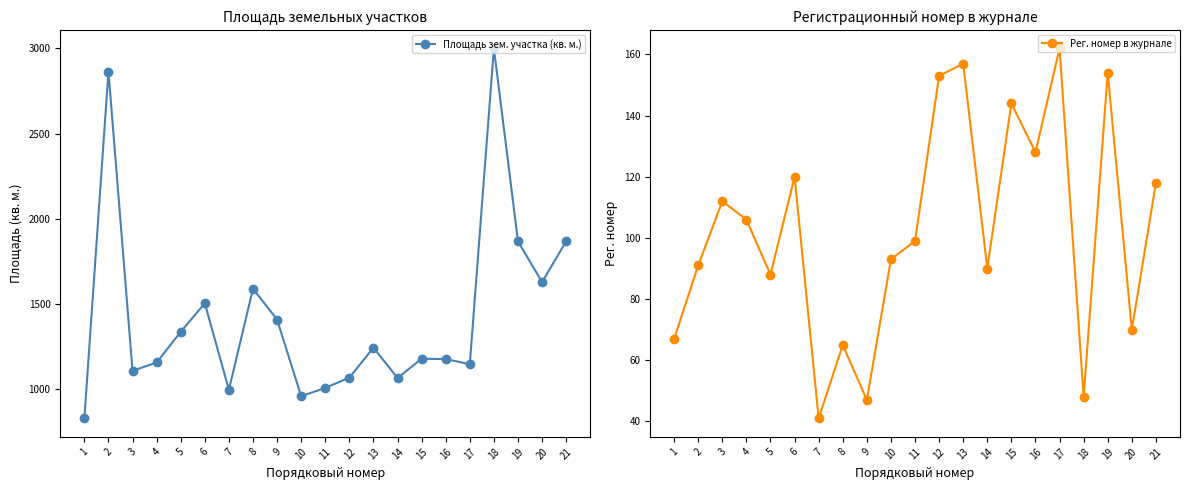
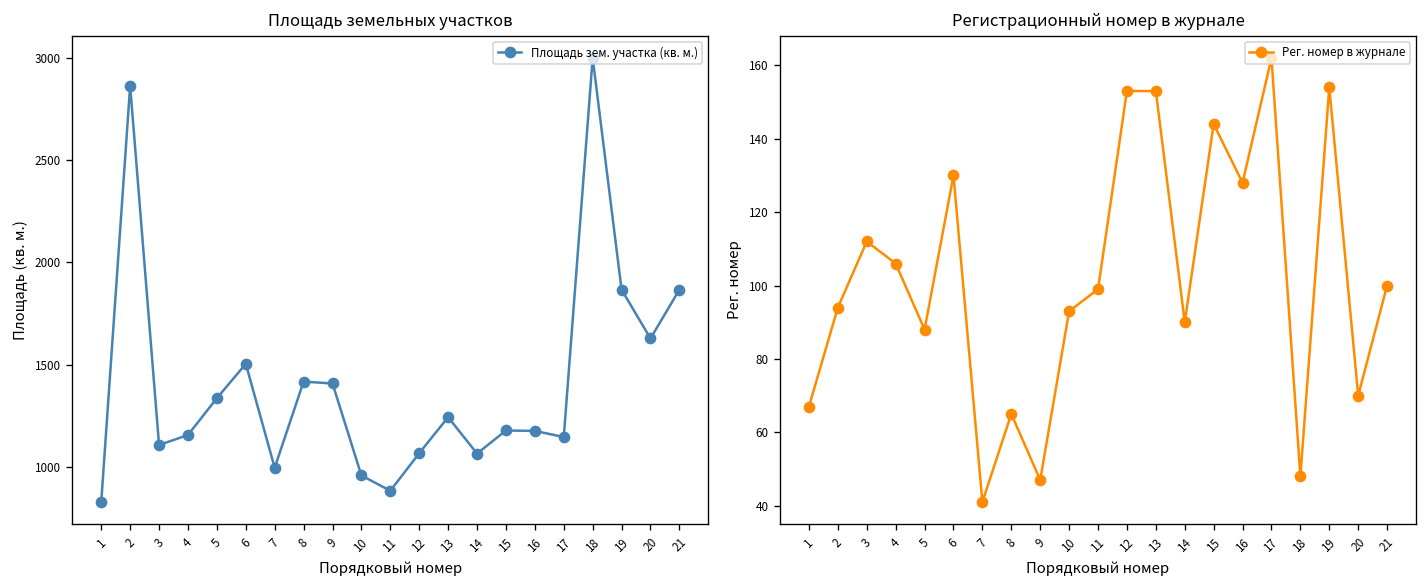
  {
    "Площадь земельных участков": {
      "1": 830,
      "2": 2860,
      "3": 1110,
      "4": 1160,
      "5": 1340,
      "6": 1500,
      "7": 1000,
-     "8": 1590,
+     "8": 1420,
      "9": 1410,
      "10": 960,
-     "11": 1010,
+     "11": 880,
      "12": 1070,
      "13": 1240,
      "14": 1070,
      "15": 1180,
      "16": 1180,
      "17": 1150,
      "19": 1870,
      "20": 1630,
      "21": 1870
    },
    "Регистрационный номер в журнале": {
      "1": 67,
-     "2": 91,
+     "2": 94,
      "3": 112,
      "4": 106,
      "5": 88,
-     "6": 120,
+     "6": 130,
      "7": 41,
      "8": 65,
      "9": 47,
      "10": 93,
      "11": 99,
      "12": 153,
-     "13": 157,
+     "13": 153,
      "14": 90,
      "15": 144,
      "16": 128,
      "18": 48,
      "19": 154,
      "20": 70,
-     "21": 118
+     "21": 100
    }
  }
